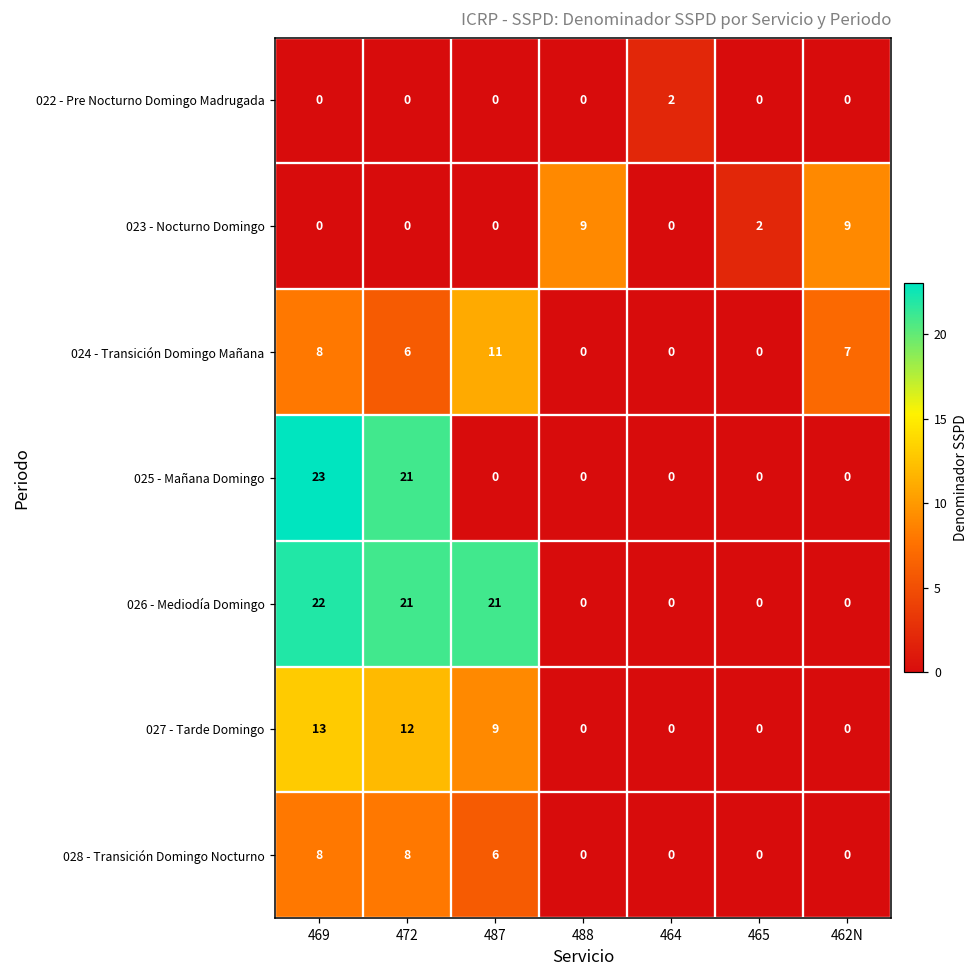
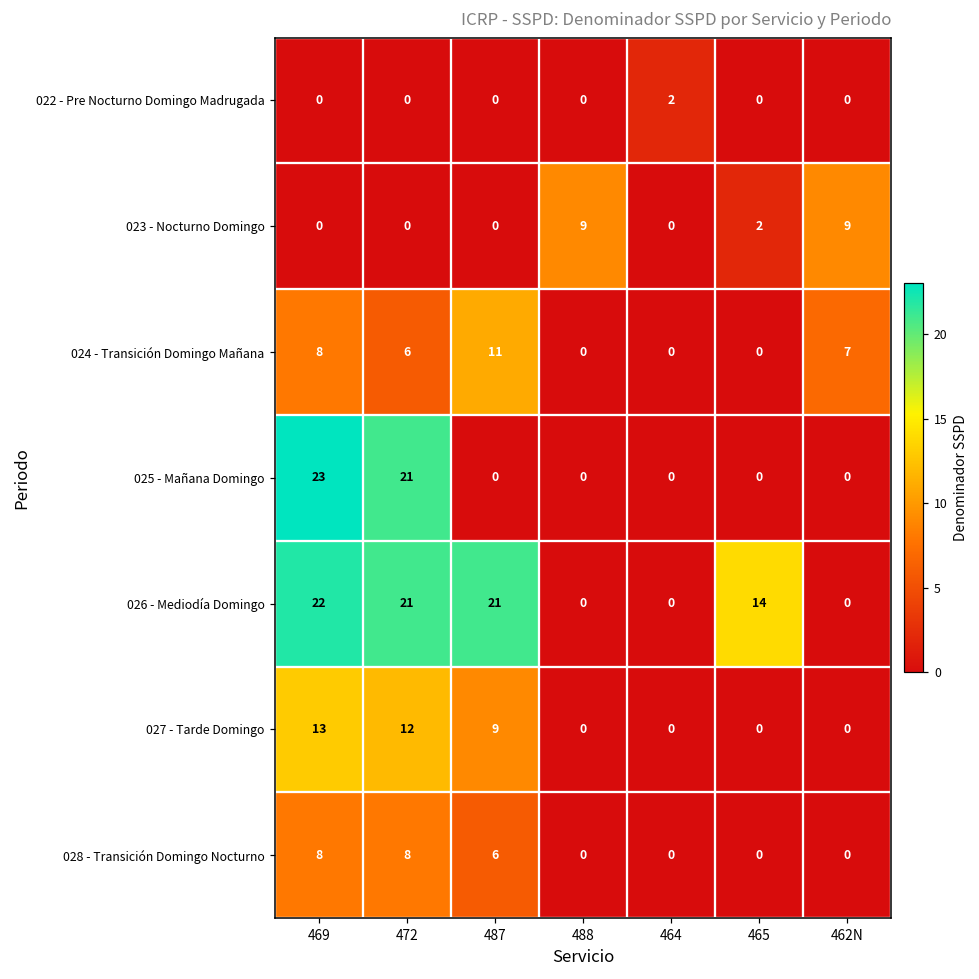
  {
    "022 - Pre Nocturno Domingo Madrugada": {
      "469": 0,
      "472": 0,
      "487": 0,
      "488": 0,
      "464": 2,
      "465": 0,
      "462N": 0
    },
    "023 - Nocturno Domingo": {
      "469": 0,
      "472": 0,
      "487": 0,
      "488": 9,
      "464": 0,
      "465": 2,
      "462N": 9
    },
    "024 - Transición Domingo Mañana": {
      "469": 8,
      "472": 6,
      "487": 11,
      "488": 0,
      "464": 0,
      "465": 0,
      "462N": 7
    },
    "025 - Mañana Domingo": {
      "469": 23,
      "472": 21,
      "487": 0,
      "488": 0,
      "464": 0,
      "465": 0,
      "462N": 0
    },
    "026 - Mediodía Domingo": {
      "469": 22,
      "472": 21,
      "487": 21,
      "488": 0,
      "464": 0,
-     "465": 0,
+     "465": 14,
      "462N": 0
    },
    "027 - Tarde Domingo": {
      "469": 13,
      "472": 12,
      "487": 9,
      "488": 0,
      "464": 0,
      "465": 0,
      "462N": 0
    },
    "028 - Transición Domingo Nocturno": {
      "469": 8,
      "472": 8,
      "487": 6,
      "488": 0,
      "464": 0,
      "465": 0,
      "462N": 0
    }
  }
